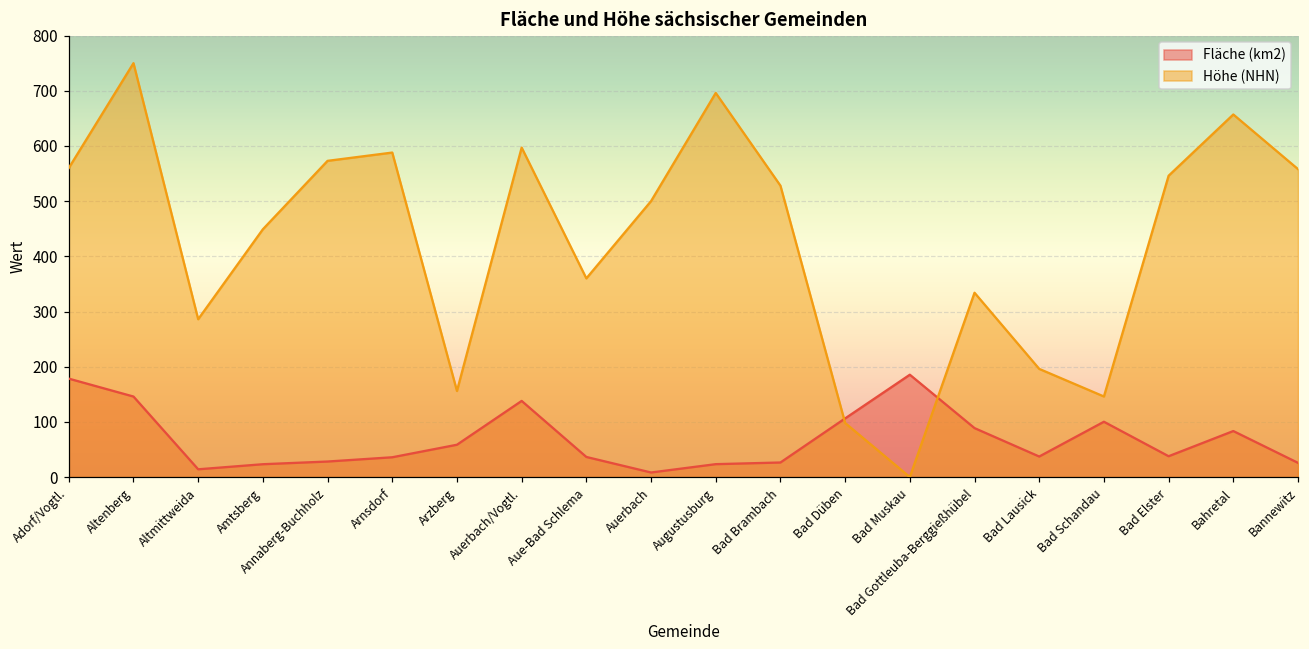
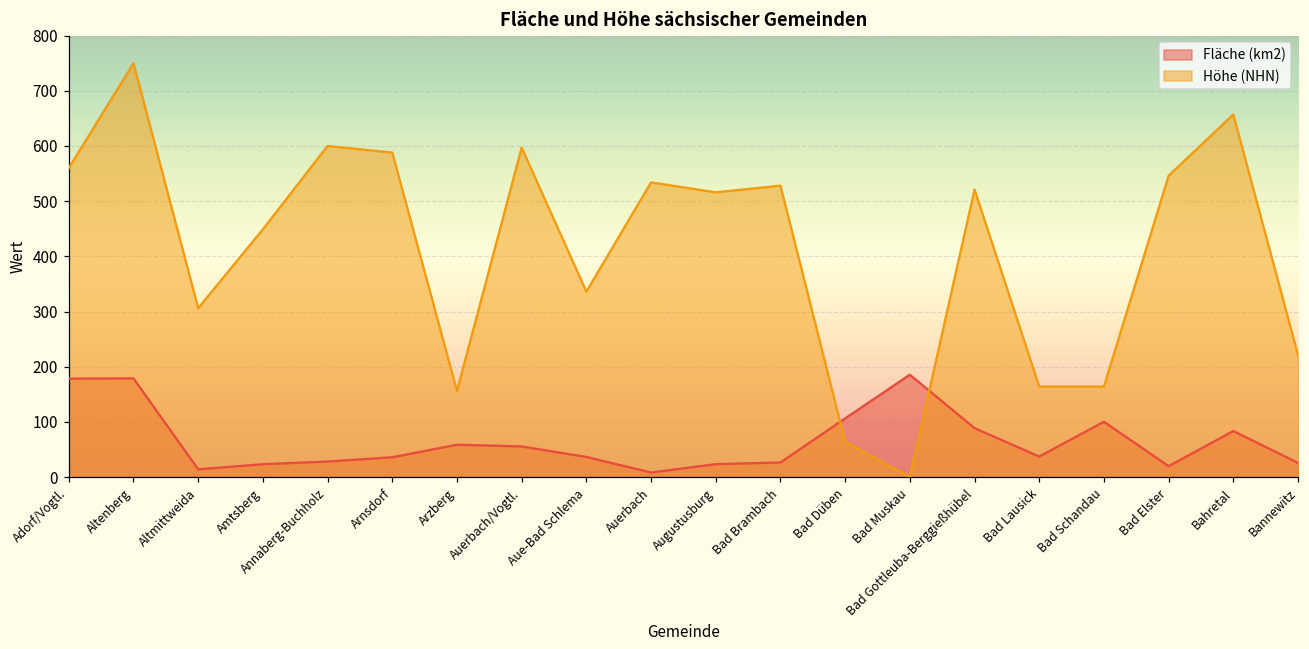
  {
    "Fläche (km2)": {
      "Adorf/Vogtl.": 180,
-     "Altenberg": 150,
+     "Altenberg": 180,
      "Altmittweida": 10,
      "Amtsberg": 20,
      "Annaberg-Buchholz": 30,
      "Arnsdorf": 40,
      "Arzberg": 60,
-     "Auerbach/Vogtl.": 140,
+     "Auerbach/Vogtl.": 60,
      "Aue-Bad Schlema": 40,
      "Auerbach": 10,
      "Augustusburg": 20,
      "Bad Brambach": 30,
      "Bad Düben": 110,
      "Bad Muskau": 190,
      "Bad Gottleuba-Berggießhübel": 90,
      "Bad Lausick": 40,
      "Bad Schandau": 100,
-     "Bad Elster": 40,
+     "Bad Elster": 20,
      "Bahretal": 80,
      "Bannewitz": 30
    },
    "Höhe (NHN)": {
      "Adorf/Vogtl.": 560,
      "Altenberg": 750,
-     "Altmittweida": 290,
+     "Altmittweida": 310,
      "Amtsberg": 450,
-     "Annaberg-Buchholz": 570,
+     "Annaberg-Buchholz": 600,
      "Arnsdorf": 590,
      "Arzberg": 160,
      "Auerbach/Vogtl.": 600,
-     "Aue-Bad Schlema": 360,
-     "Auerbach": 500,
-     "Augustusburg": 700,
+     "Aue-Bad Schlema": 340,
+     "Auerbach": 530,
+     "Augustusburg": 520,
      "Bad Brambach": 530,
-     "Bad Düben": 100,
+     "Bad Düben": 60,
      "Bad Muskau": 0,
-     "Bad Gottleuba-Berggießhübel": 330,
-     "Bad Lausick": 200,
-     "Bad Schandau": 150,
+     "Bad Gottleuba-Berggießhübel": 520,
+     "Bad Lausick": 160,
+     "Bad Schandau": 160,
      "Bad Elster": 550,
      "Bahretal": 660,
-     "Bannewitz": 560
+     "Bannewitz": 220
    }
  }
